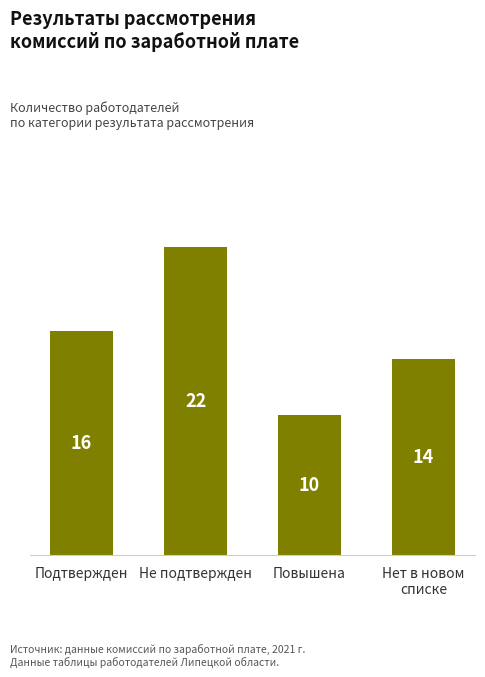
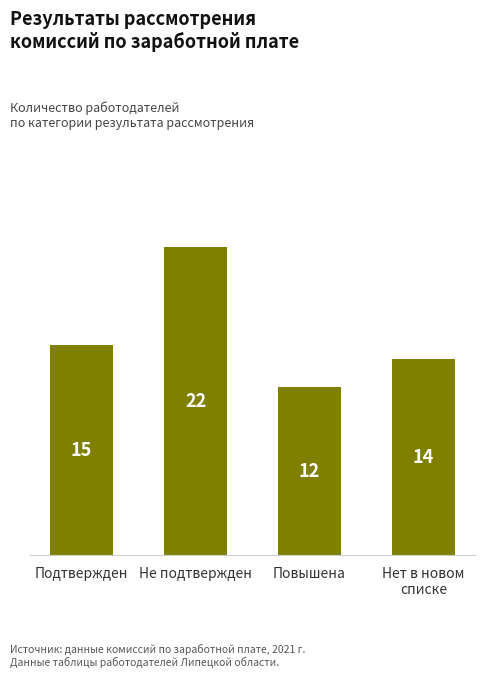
  {
-   "Подтвержден": 16,
+   "Подтвержден": 15,
    "Не подтвержден": 22,
-   "Повышена": 10,
+   "Повышена": 12,
    "Нет в новом списке": 14
  }
